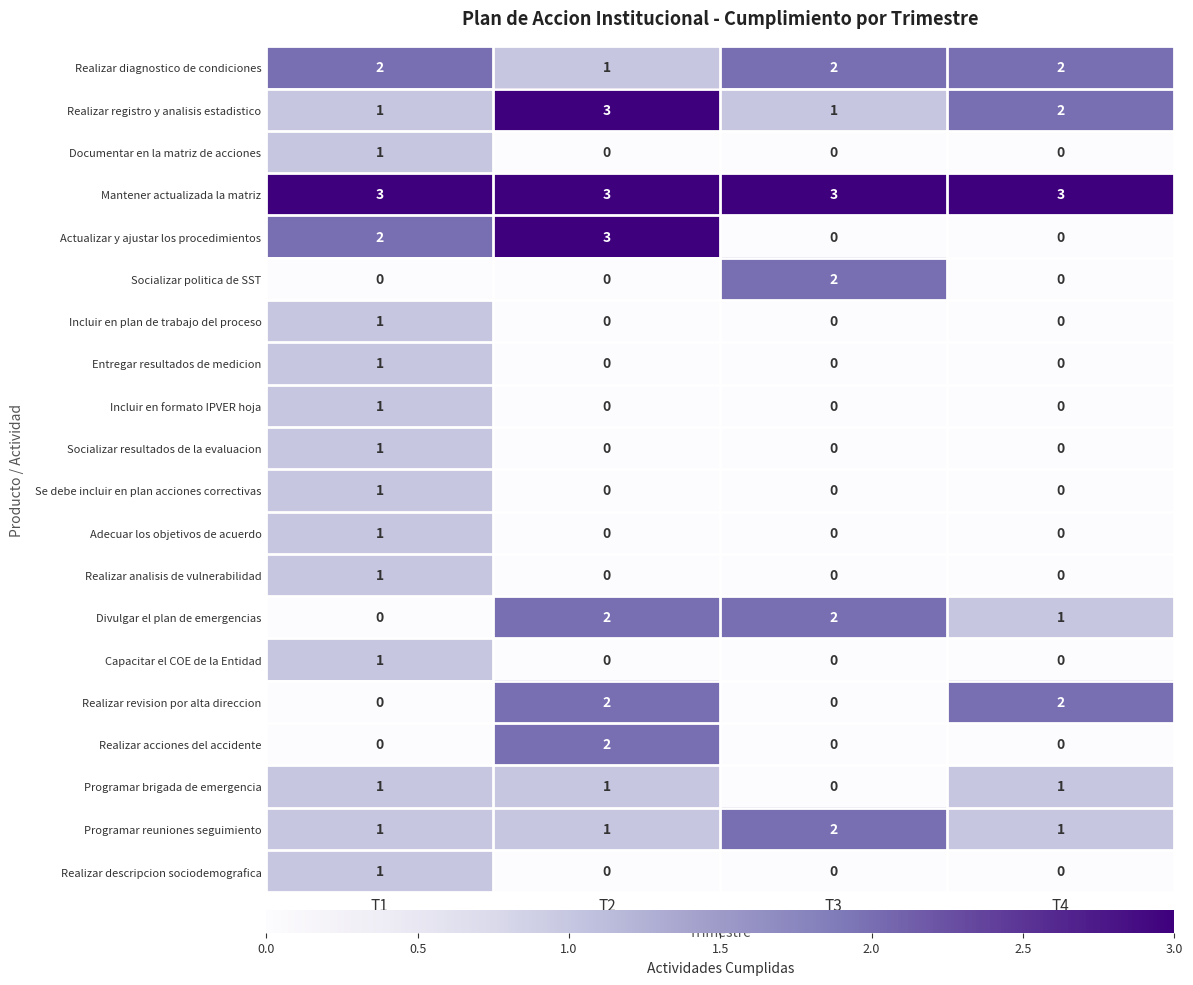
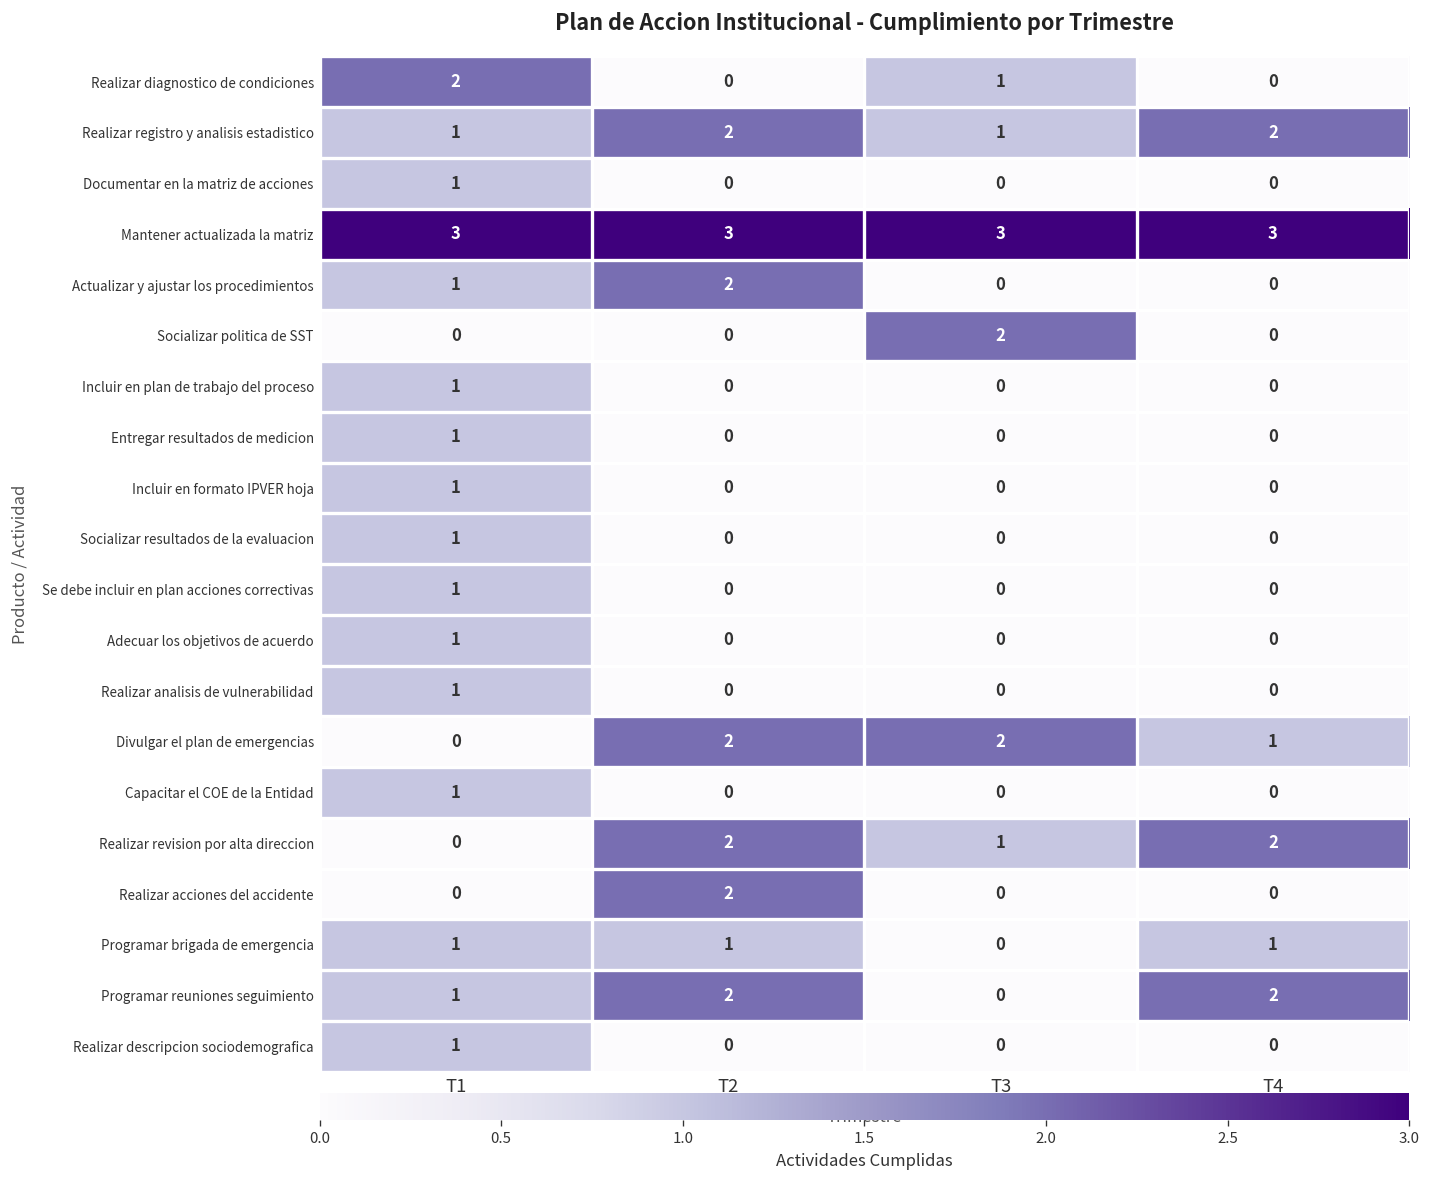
  {
    "Realizar diagnostico de condiciones": {
      "T1": 2,
-     "T2": 1,
-     "T3": 2,
-     "T4": 2
+     "T2": 0,
+     "T3": 1,
+     "T4": 0
    },
    "Realizar registro y analisis estadistico": {
      "T1": 1,
-     "T2": 3,
+     "T2": 2,
      "T3": 1,
      "T4": 2
    },
    "Documentar en la matriz de acciones": {
      "T1": 1,
      "T2": 0,
      "T3": 0,
      "T4": 0
    },
    "Mantener actualizada la matriz": {
      "T1": 3,
      "T2": 3,
      "T3": 3,
      "T4": 3
    },
    "Actualizar y ajustar los procedimientos": {
-     "T1": 2,
-     "T2": 3,
+     "T1": 1,
+     "T2": 2,
      "T3": 0,
      "T4": 0
    },
    "Socializar politica de SST": {
      "T1": 0,
      "T2": 0,
      "T3": 2,
      "T4": 0
    },
    "Incluir en plan de trabajo del proceso": {
      "T1": 1,
      "T2": 0,
      "T3": 0,
      "T4": 0
    },
    "Entregar resultados de medicion": {
      "T1": 1,
      "T2": 0,
      "T3": 0,
      "T4": 0
    },
    "Incluir en formato IPVER hoja": {
      "T1": 1,
      "T2": 0,
      "T3": 0,
      "T4": 0
    },
    "Socializar resultados de la evaluacion": {
      "T1": 1,
      "T2": 0,
      "T3": 0,
      "T4": 0
    },
    "Se debe incluir en plan acciones correctivas": {
      "T1": 1,
      "T2": 0,
      "T3": 0,
      "T4": 0
    },
    "Adecuar los objetivos de acuerdo": {
      "T1": 1,
      "T2": 0,
      "T3": 0,
      "T4": 0
    },
    "Realizar analisis de vulnerabilidad": {
      "T1": 1,
      "T2": 0,
      "T3": 0,
      "T4": 0
    },
    "Divulgar el plan de emergencias": {
      "T1": 0,
      "T2": 2,
      "T3": 2,
      "T4": 1
    },
    "Capacitar el COE de la Entidad": {
      "T1": 1,
      "T2": 0,
      "T3": 0,
      "T4": 0
    },
    "Realizar revision por alta direccion": {
      "T1": 0,
      "T2": 2,
-     "T3": 0,
+     "T3": 1,
      "T4": 2
    },
    "Realizar acciones del accidente": {
      "T1": 0,
      "T2": 2,
      "T3": 0,
      "T4": 0
    },
    "Programar brigada de emergencia": {
      "T1": 1,
      "T2": 1,
      "T3": 0,
      "T4": 1
    },
    "Programar reuniones seguimiento": {
      "T1": 1,
-     "T2": 1,
-     "T3": 2,
-     "T4": 1
+     "T2": 2,
+     "T3": 0,
+     "T4": 2
    },
    "Realizar descripcion sociodemografica": {
      "T1": 1,
      "T2": 0,
      "T3": 0,
      "T4": 0
    }
  }
